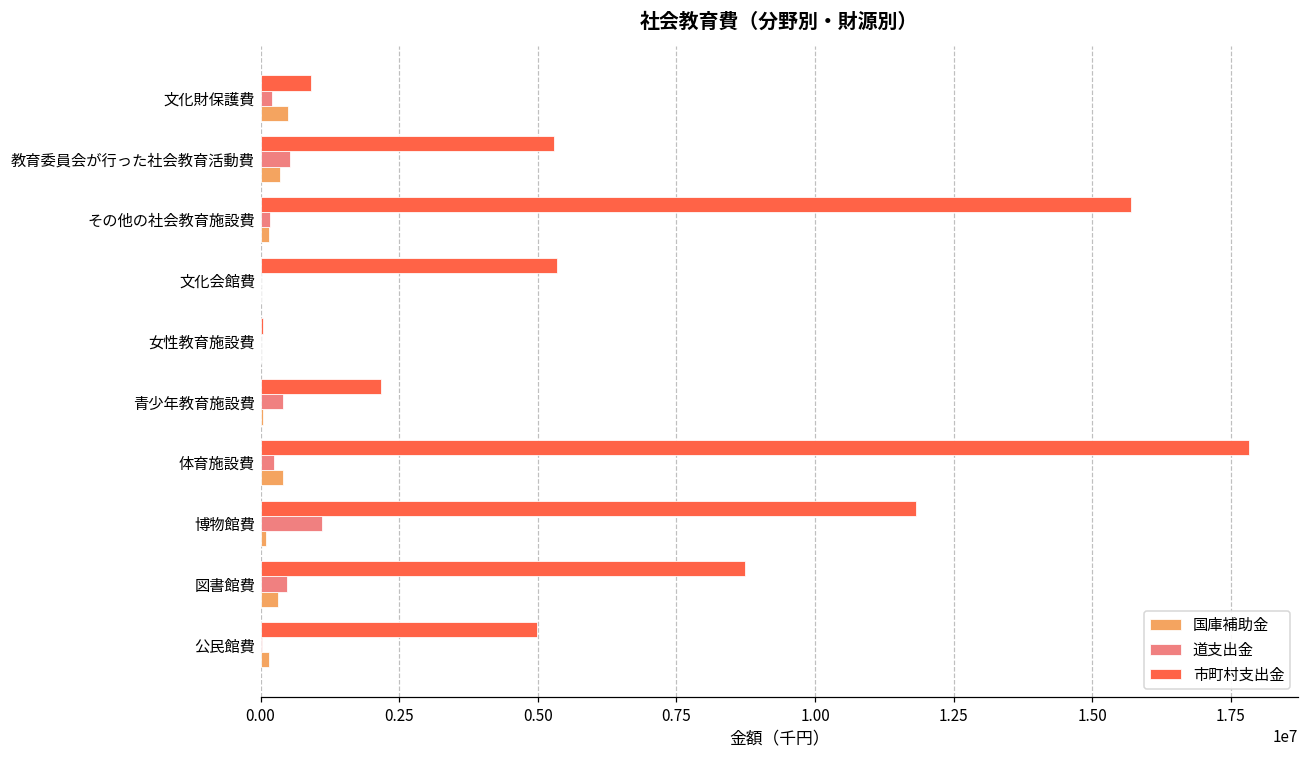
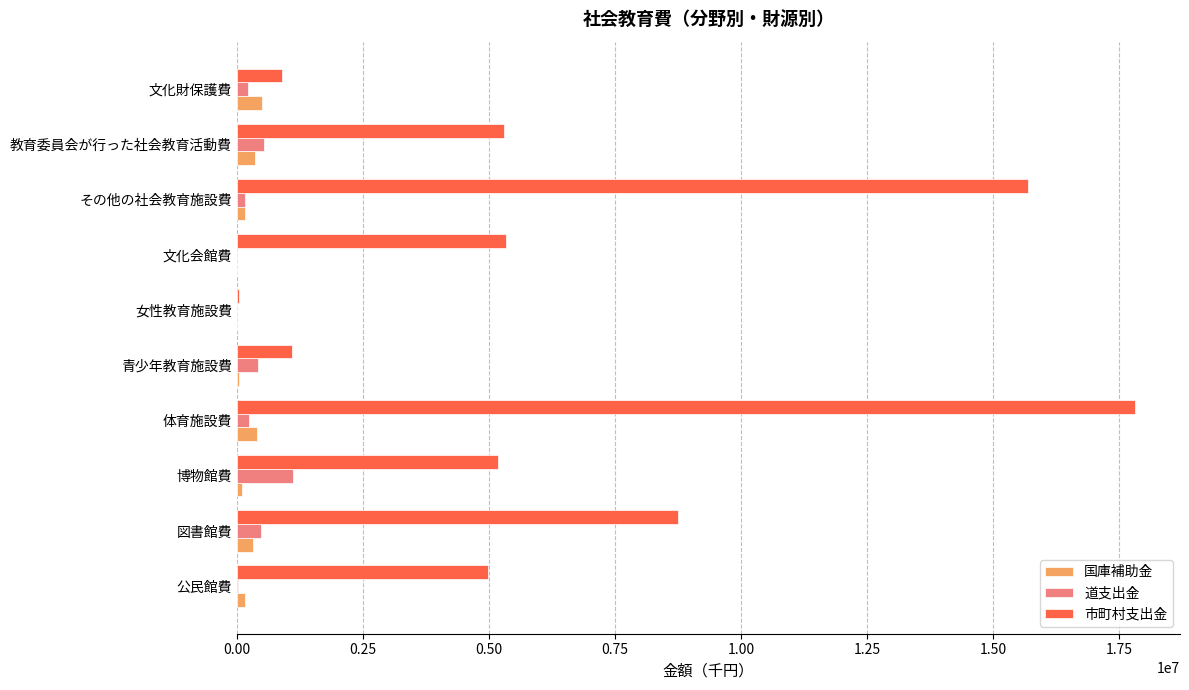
  {
    "市町村支出金": {
      "文化財保護費": 900000,
      "教育委員会が行った社会教育活動費": 5300000,
      "その他の社会教育施設費": 15700000,
      "文化会館費": 5300000,
-     "青少年教育施設費": 2200000,
+     "青少年教育施設費": 1100000,
      "体育施設費": 17800000,
-     "博物館費": 11800000,
+     "博物館費": 5200000,
      "図書館費": 8700000,
      "公民館費": 5000000
    }
  }
